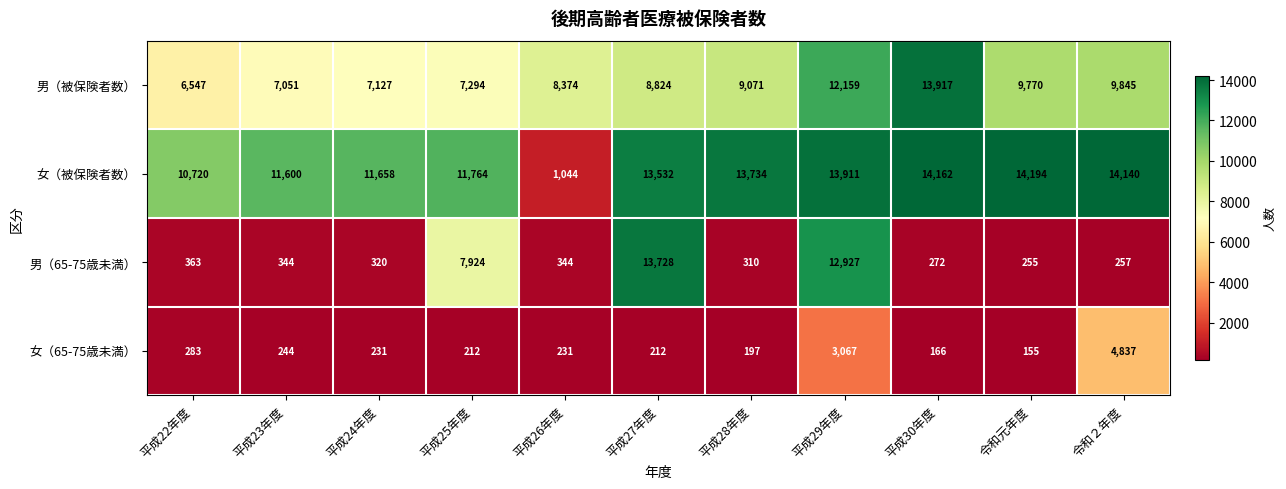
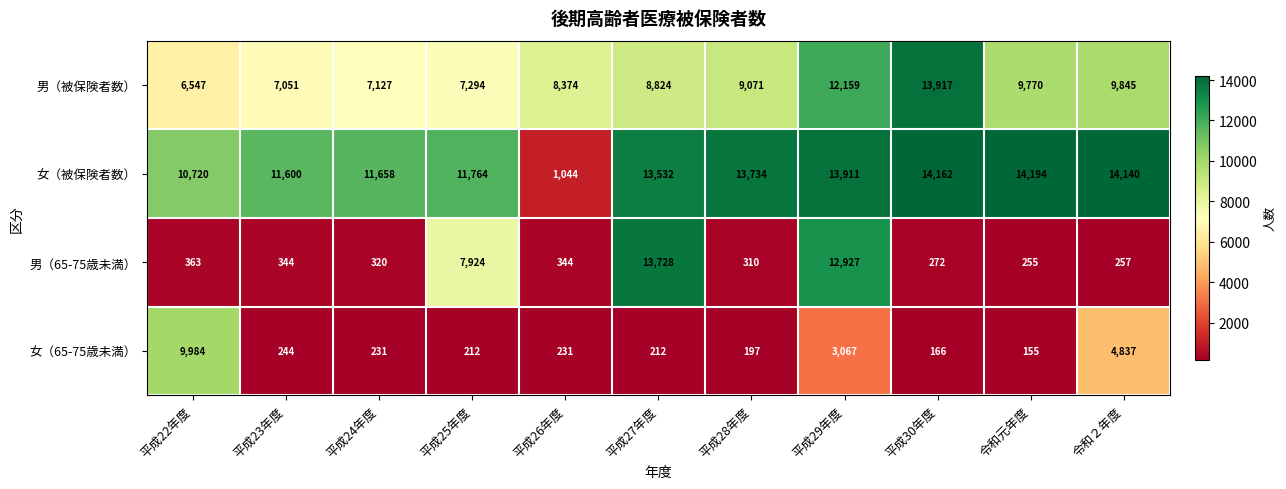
  {
    "男（被保険者数）": {
      "平成22年度": "6,547",
      "平成23年度": "7,051",
      "平成24年度": "7,127",
      "平成25年度": "7,294",
      "平成26年度": "8,374",
      "平成27年度": "8,824",
      "平成28年度": "9,071",
      "平成29年度": "12,159",
      "平成30年度": "13,917",
      "令和元年度": "9,770",
      "令和２年度": "9,845"
    },
    "女（被保険者数）": {
      "平成22年度": "10,720",
      "平成23年度": "11,600",
      "平成24年度": "11,658",
      "平成25年度": "11,764",
      "平成26年度": "1,044",
      "平成27年度": "13,532",
      "平成28年度": "13,734",
      "平成29年度": "13,911",
      "平成30年度": "14,162",
      "令和元年度": "14,194",
      "令和２年度": "14,140"
    },
    "男（65-75歳未満）": {
      "平成22年度": "363",
      "平成23年度": "344",
      "平成24年度": "320",
      "平成25年度": "7,924",
      "平成26年度": "344",
      "平成27年度": "13,728",
      "平成28年度": "310",
      "平成29年度": "12,927",
      "平成30年度": "272",
      "令和元年度": "255",
      "令和２年度": "257"
    },
    "女（65-75歳未満）": {
-     "平成22年度": "283",
+     "平成22年度": "9,984",
      "平成23年度": "244",
      "平成24年度": "231",
      "平成25年度": "212",
      "平成26年度": "231",
      "平成27年度": "212",
      "平成28年度": "197",
      "平成29年度": "3,067",
      "平成30年度": "166",
      "令和元年度": "155",
      "令和２年度": "4,837"
    }
  }
